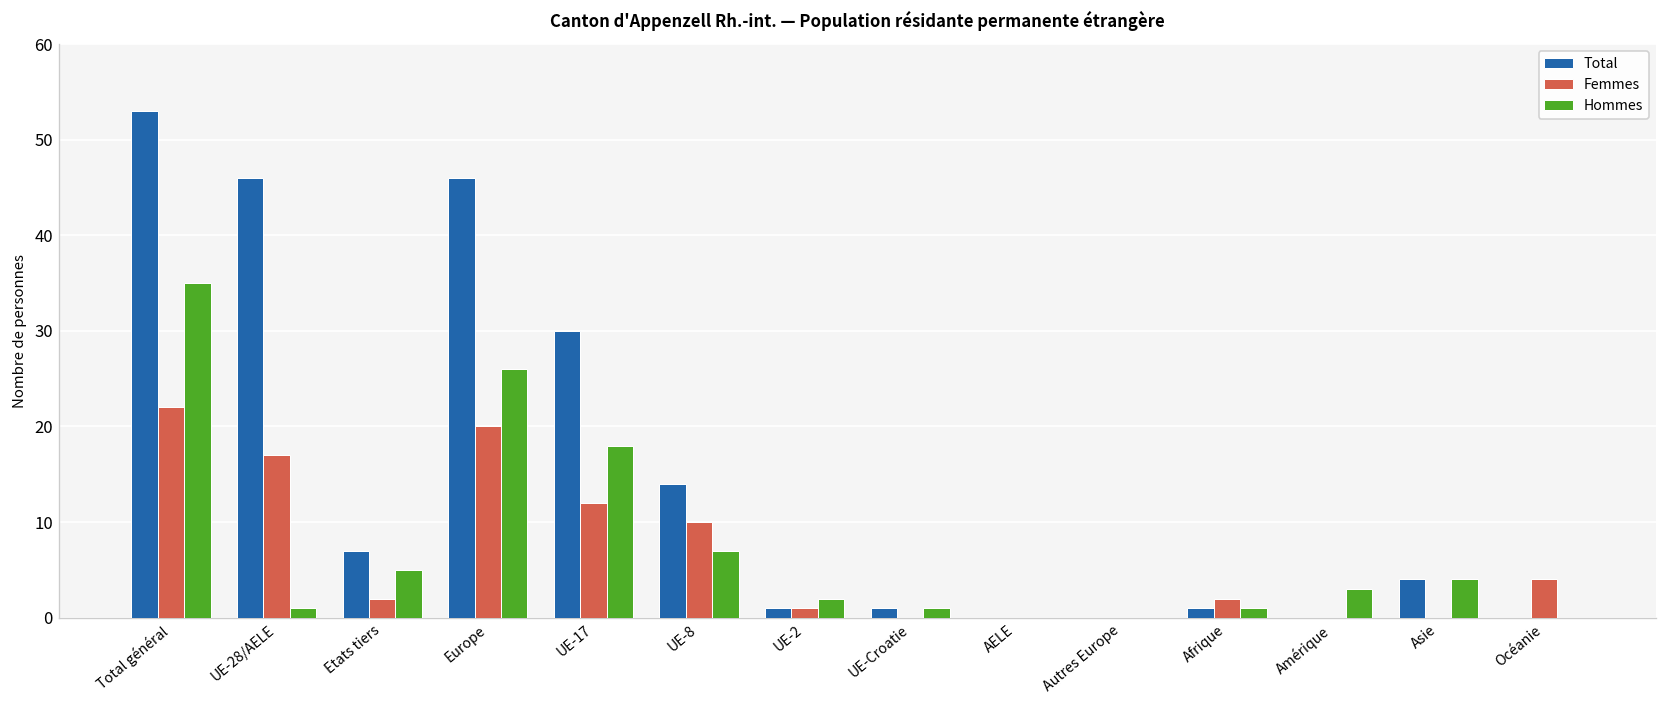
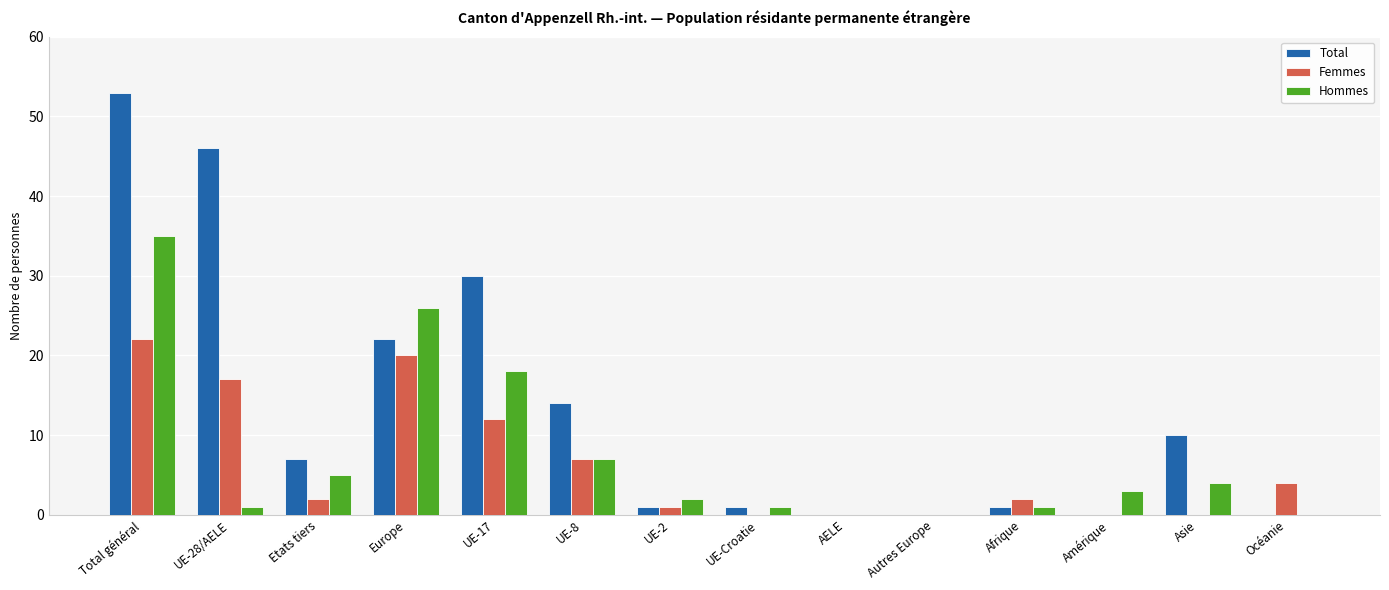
  {
    "Total": {
      "Total général": 53,
      "UE-28/AELE": 46,
      "Etats tiers": 7,
-     "Europe": 46,
+     "Europe": 22,
      "UE-17": 30,
      "UE-8": 14,
      "UE-2": 1,
      "UE-Croatie": 1,
      "AELE": 0,
      "Autres Europe": 0,
      "Afrique": 1,
      "Amérique": 0,
-     "Asie": 4,
+     "Asie": 10,
      "Océanie": 0
    },
    "Femmes": {
      "Total général": 22,
      "UE-28/AELE": 17,
      "Etats tiers": 2,
      "Europe": 20,
      "UE-17": 12,
-     "UE-8": 10,
+     "UE-8": 7,
      "UE-2": 1,
      "UE-Croatie": 0,
      "AELE": 0,
      "Autres Europe": 0,
      "Afrique": 2,
      "Amérique": 0,
      "Asie": 0,
      "Océanie": 4
    },
    "Hommes": {
      "Total général": 35,
      "UE-28/AELE": 1,
      "Etats tiers": 5,
      "Europe": 26,
      "UE-17": 18,
      "UE-8": 7,
      "UE-2": 2,
      "UE-Croatie": 1,
      "AELE": 0,
      "Autres Europe": 0,
      "Afrique": 1,
      "Amérique": 3,
      "Asie": 4,
      "Océanie": 0
    }
  }
